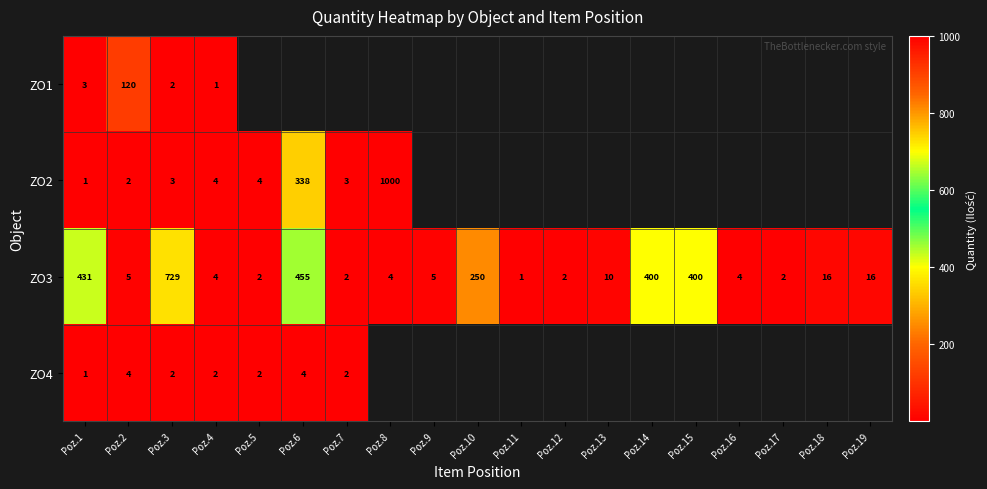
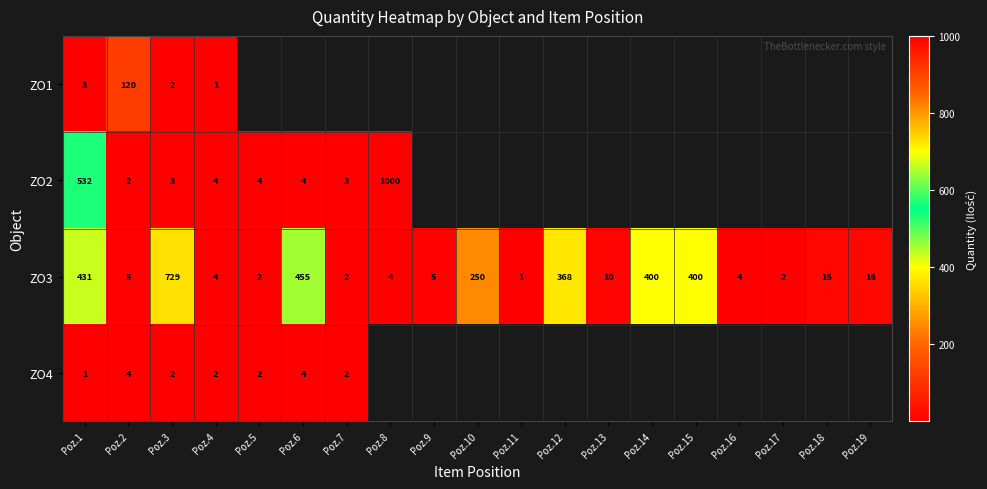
  {
    "ZO1": {
      "Poz.1": 3,
      "Poz.2": 120,
      "Poz.3": 2,
      "Poz.4": 1
    },
    "ZO2": {
-     "Poz.1": 1,
+     "Poz.1": 532,
      "Poz.2": 2,
      "Poz.3": 3,
      "Poz.4": 4,
      "Poz.5": 4,
-     "Poz.6": 338,
+     "Poz.6": 4,
      "Poz.7": 3,
      "Poz.8": 1000
    },
    "ZO3": {
      "Poz.1": 431,
      "Poz.2": 5,
      "Poz.3": 729,
      "Poz.4": 4,
      "Poz.5": 2,
      "Poz.6": 455,
      "Poz.7": 2,
      "Poz.8": 4,
      "Poz.9": 5,
      "Poz.10": 250,
      "Poz.11": 1,
-     "Poz.12": 2,
+     "Poz.12": 368,
      "Poz.13": 10,
      "Poz.14": 400,
      "Poz.15": 400,
      "Poz.16": 4,
      "Poz.17": 2,
      "Poz.18": 16,
      "Poz.19": 16
    },
    "ZO4": {
      "Poz.1": 1,
      "Poz.2": 4,
      "Poz.3": 2,
      "Poz.4": 2,
      "Poz.5": 2,
      "Poz.6": 4,
      "Poz.7": 2
    }
  }
